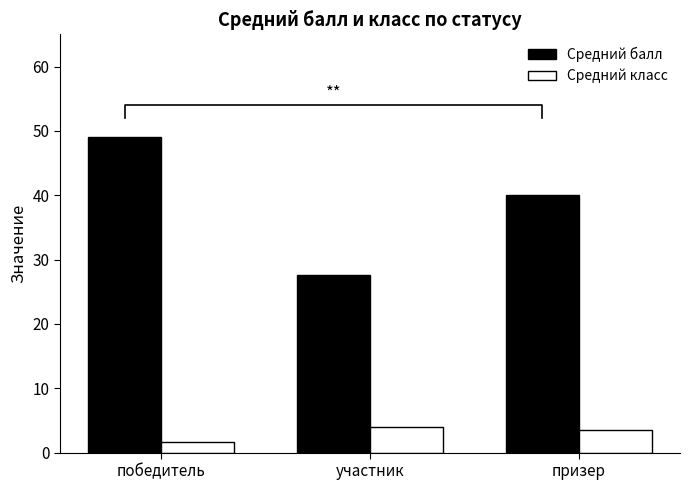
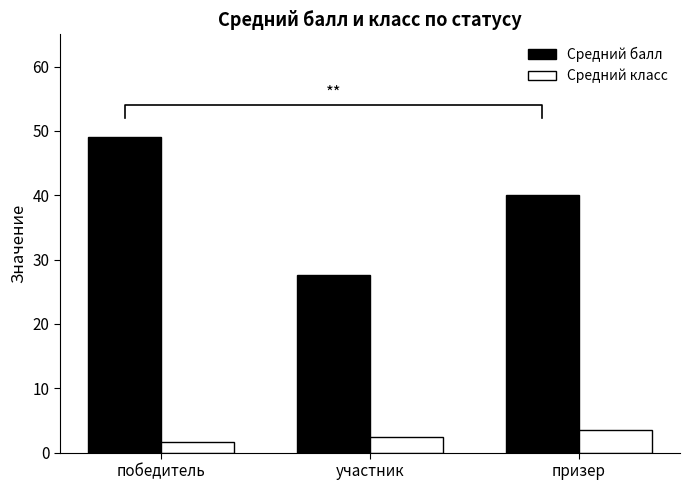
  {
    "Средний класс": {
      "победитель": 2,
-     "участник": 4,
+     "участник": 2,
      "призер": 4
    }
  }
